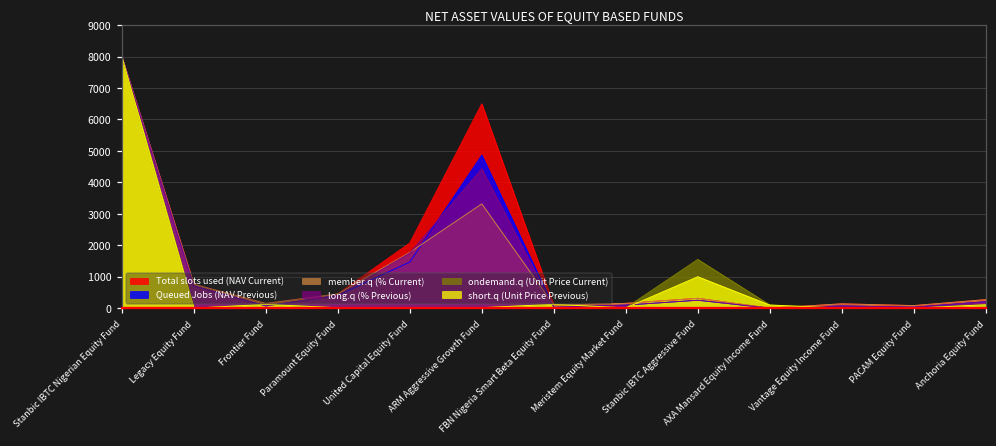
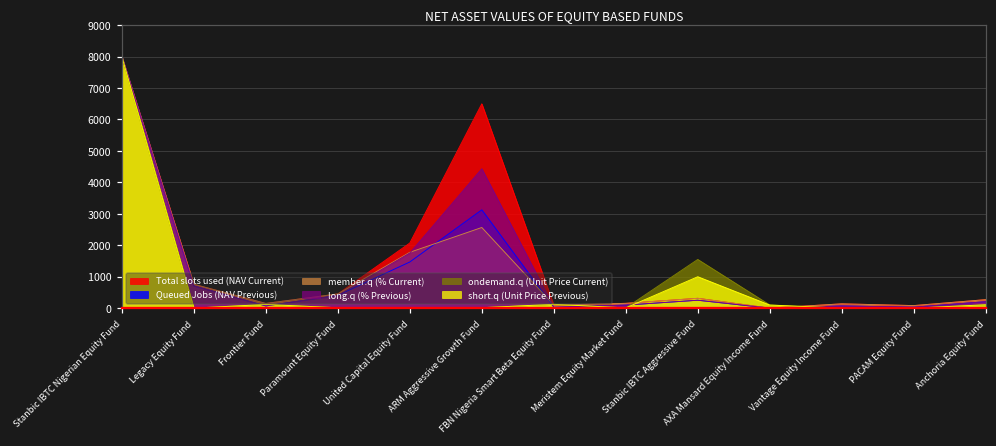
  {
    "Total slots used (NAV Current)": {
      "United Capital Equity Fund": 2100,
      "ARM Aggressive Growth Fund": 6500
    },
    "Queued Jobs (NAV Previous)": {
      "United Capital Equity Fund": 1500,
-     "ARM Aggressive Growth Fund": 4900
+     "ARM Aggressive Growth Fund": 3100
    },
    "member.q (% Current)": {
-     "ARM Aggressive Growth Fund": 3300
+     "ARM Aggressive Growth Fund": 2600
    },
    "long.q (% Previous)": {
      "ARM Aggressive Growth Fund": 4400
    },
    "ondemand.q (Unit Price Current)": {
      "Stanbic IBTC Aggressive Fund": 1500
    },
    "short.q (Unit Price Previous)": {
      "Stanbic IBTC Aggressive Fund": 1000
    }
  }
